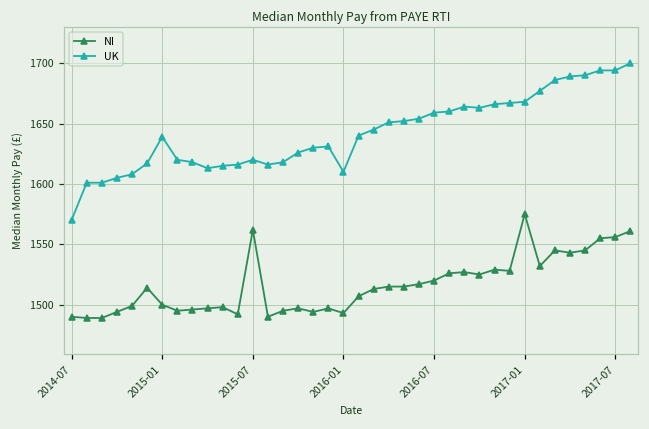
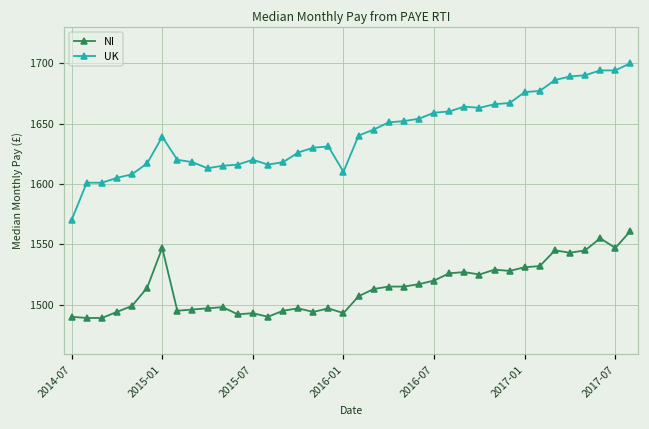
  {
    "NI": {
      "2014-07": 1490,
-     "2015-01": 1500,
-     "2015-07": 1562,
+     "2015-01": 1547,
+     "2015-07": 1493,
      "2016-01": 1493,
      "2016-07": 1520,
-     "2017-01": 1575,
-     "2017-07": 1556
+     "2017-01": 1531,
+     "2017-07": 1547
    },
    "UK": {
      "2014-07": 1570,
      "2015-01": 1639,
      "2015-07": 1620,
      "2016-01": 1610,
      "2016-07": 1659,
-     "2017-01": 1668,
+     "2017-01": 1676,
      "2017-07": 1694
    }
  }
